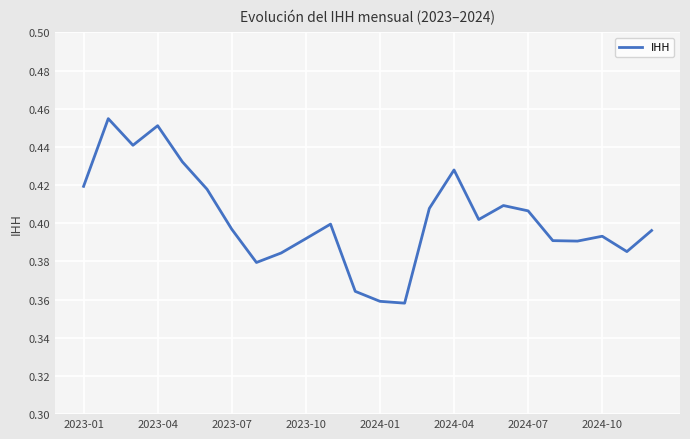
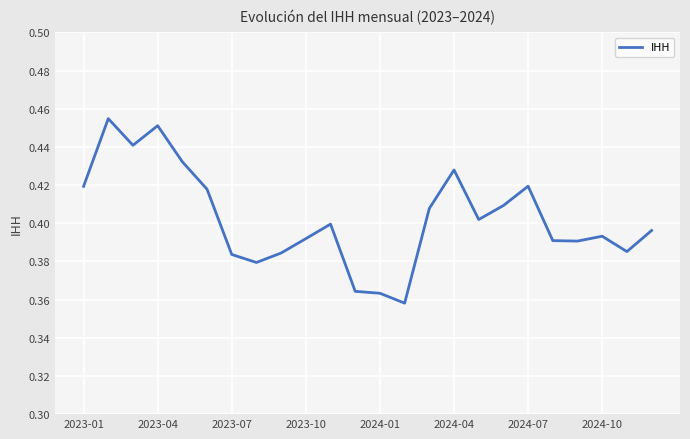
  {
    "2023-01": 0.419,
    "2023-04": 0.451,
-   "2023-07": 0.397,
+   "2023-07": 0.384,
    "2023-10": 0.392,
-   "2024-01": 0.359,
+   "2024-01": 0.363,
    "2024-04": 0.428,
-   "2024-07": 0.407,
+   "2024-07": 0.419,
    "2024-10": 0.393
  }
